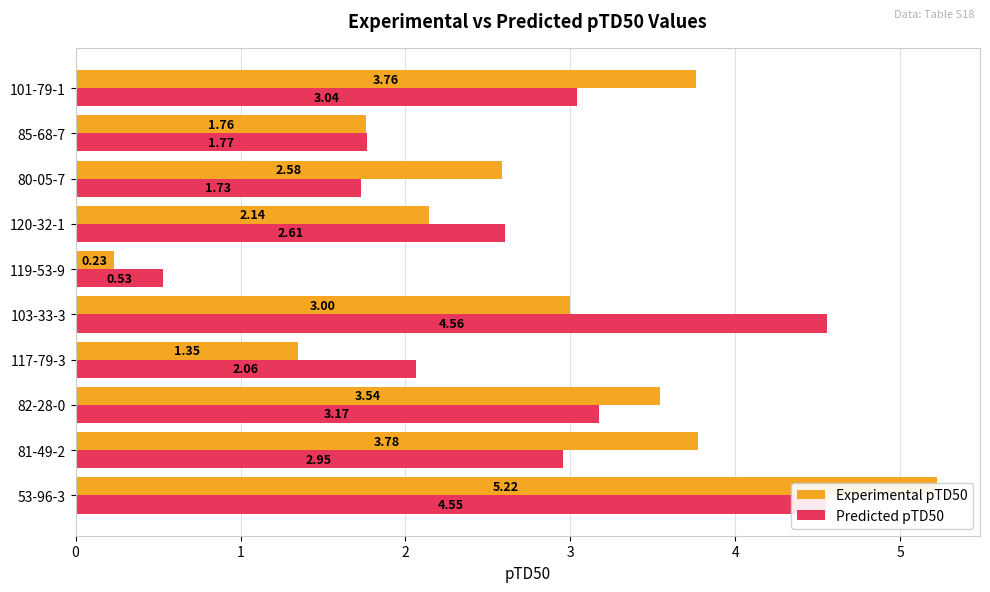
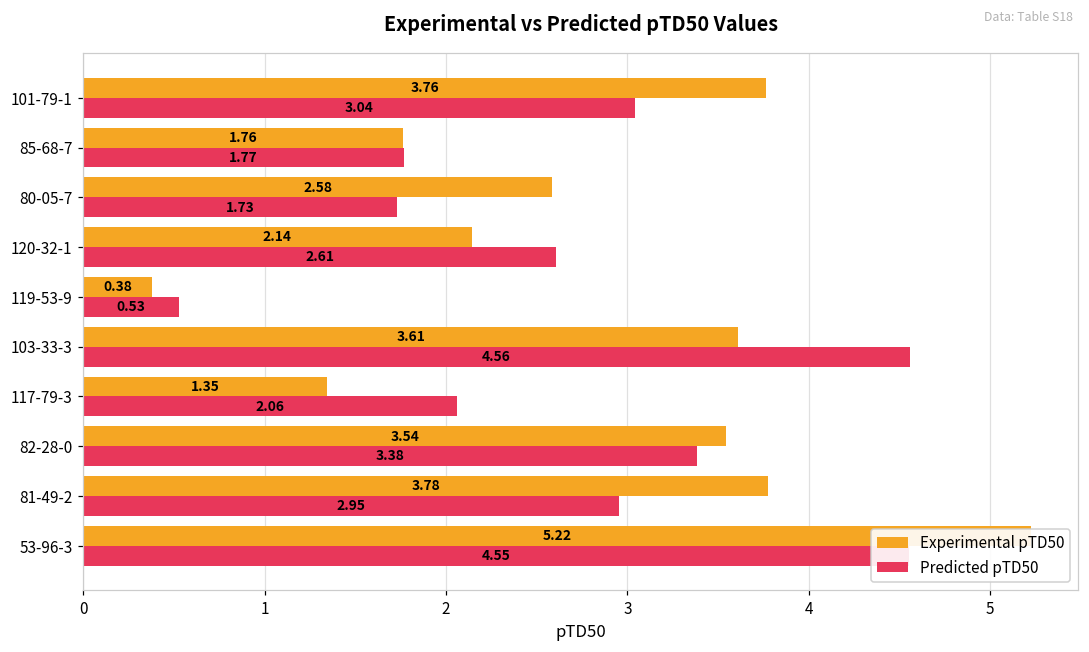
  {
    "Experimental pTD50": {
      "101-79-1": 3.76,
      "85-68-7": 1.76,
      "80-05-7": 2.58,
      "120-32-1": 2.14,
-     "119-53-9": 0.23,
-     "103-33-3": 3.00,
+     "119-53-9": 0.38,
+     "103-33-3": 3.61,
      "117-79-3": 1.35,
      "82-28-0": 3.54,
      "81-49-2": 3.78
    },
    "Predicted pTD50": {
      "101-79-1": 3.04,
      "85-68-7": 1.77,
      "80-05-7": 1.73,
      "120-32-1": 2.61,
      "119-53-9": 0.53,
      "103-33-3": 4.56,
      "117-79-3": 2.06,
-     "82-28-0": 3.17,
+     "82-28-0": 3.38,
      "81-49-2": 2.95
    }
  }
